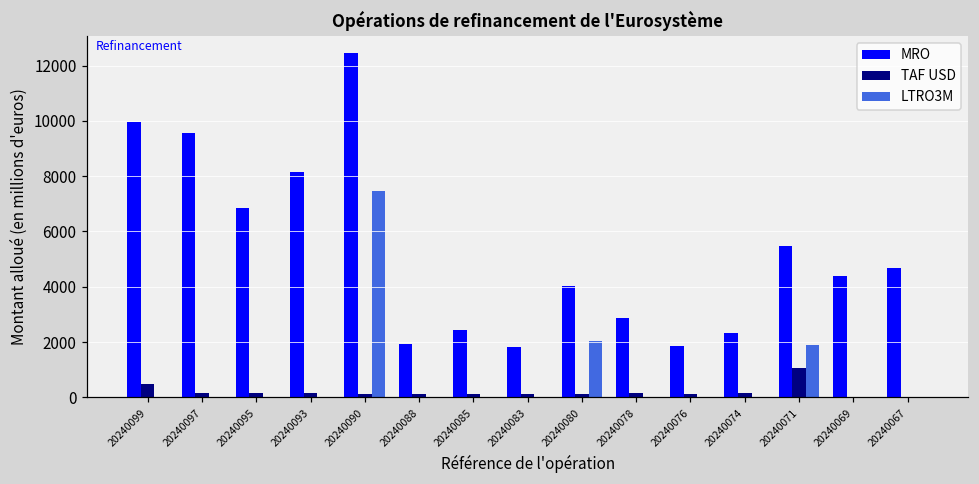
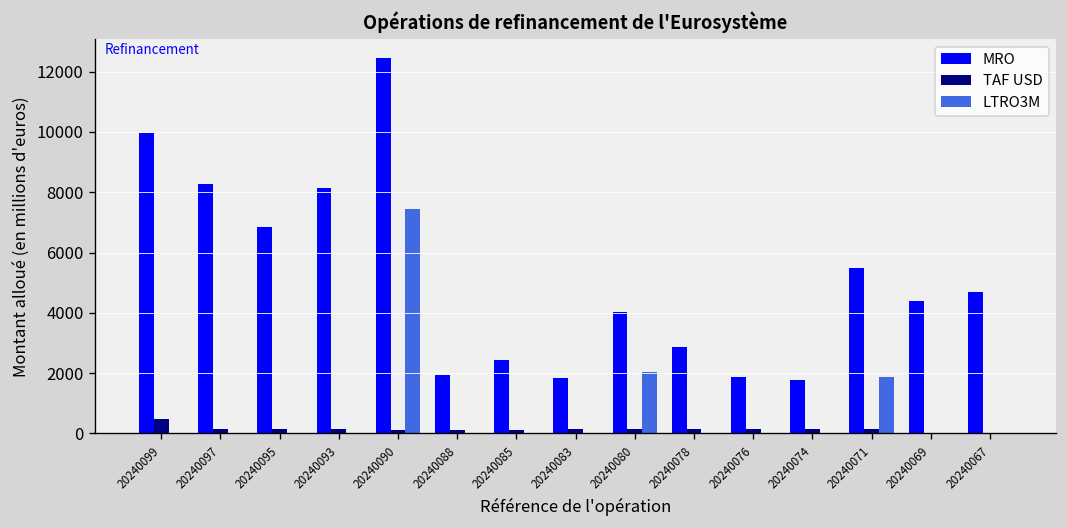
  {
    "MRO": {
      "20240099": 10000,
-     "20240097": 9600,
+     "20240097": 8300,
      "20240095": 6800,
      "20240093": 8100,
      "20240090": 12400,
      "20240088": 1900,
      "20240085": 2400,
      "20240083": 1800,
      "20240080": 4000,
      "20240078": 2900,
      "20240076": 1900,
-     "20240074": 2300,
+     "20240074": 1800,
      "20240071": 5500,
      "20240069": 4400,
      "20240067": 4700
    },
    "TAF USD": {
      "20240099": 500,
      "20240097": 100,
      "20240095": 100,
      "20240093": 100,
      "20240090": 100,
      "20240088": 100,
      "20240085": 100,
      "20240083": 100,
      "20240080": 100,
      "20240078": 100,
      "20240076": 100,
      "20240074": 100,
-     "20240071": 1100,
+     "20240071": 100,
      "20240069": 0,
      "20240067": 0
    },
    "LTRO3M": {
      "20240099": 0,
      "20240097": 0,
      "20240095": 0,
      "20240093": 0,
      "20240090": 7400,
      "20240088": 0,
      "20240085": 0,
      "20240083": 0,
      "20240080": 2000,
      "20240078": 0,
      "20240076": 0,
      "20240074": 0,
      "20240071": 1900,
      "20240069": 0,
      "20240067": 0
    }
  }
